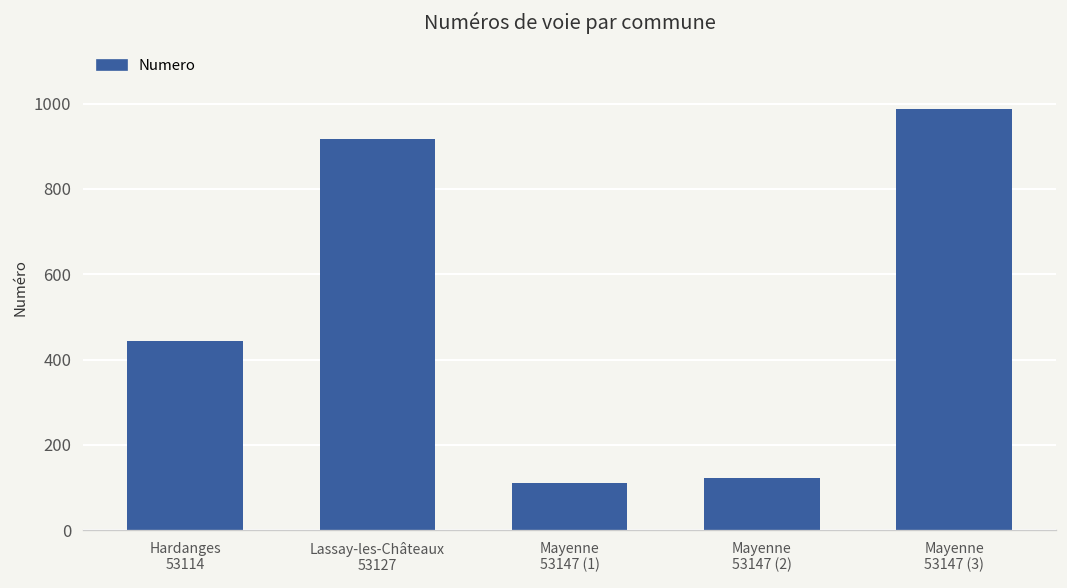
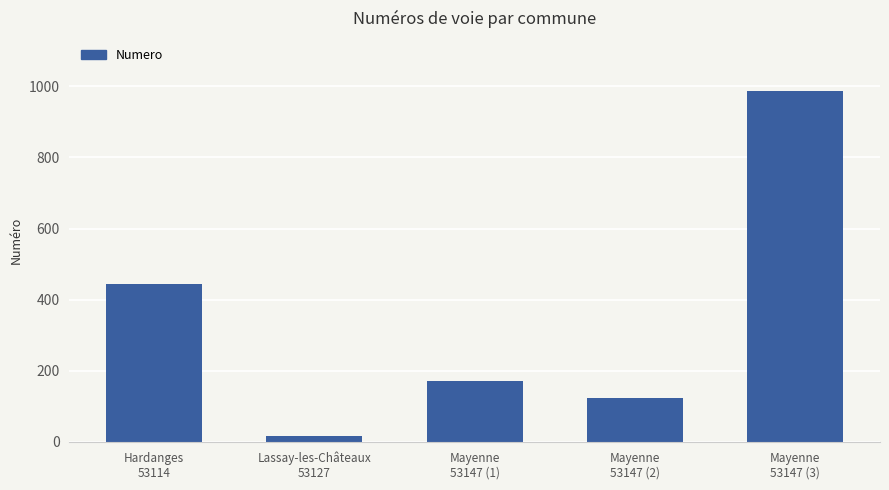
  {
    "Hardanges 53114": 440,
-   "Lassay-les-Châteaux 53127": 920,
-   "Mayenne 53147 (1)": 110,
+   "Lassay-les-Châteaux 53127": 20,
+   "Mayenne 53147 (1)": 170,
    "Mayenne 53147 (2)": 120,
    "Mayenne 53147 (3)": 990
  }
